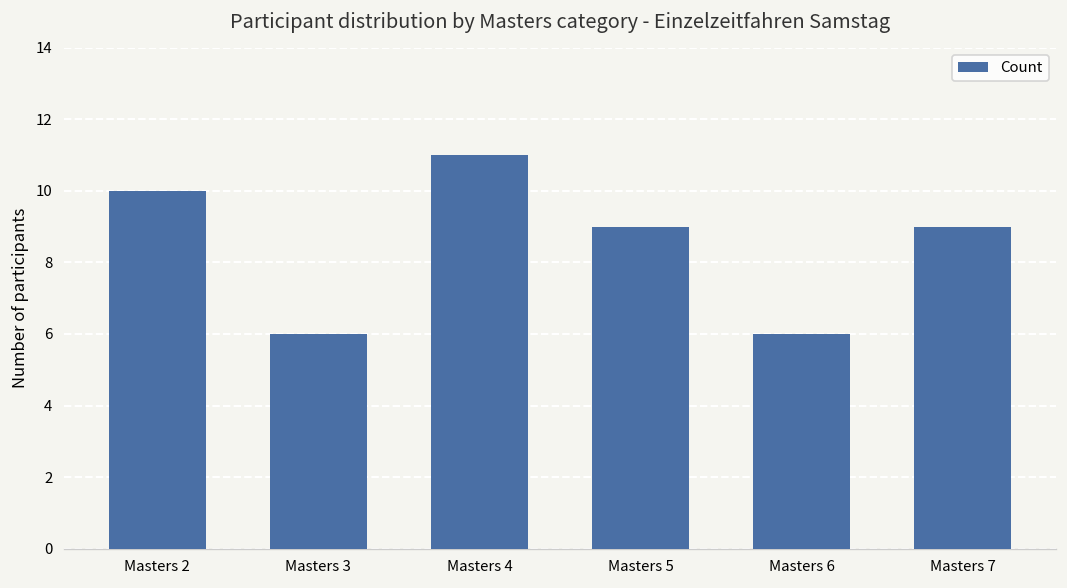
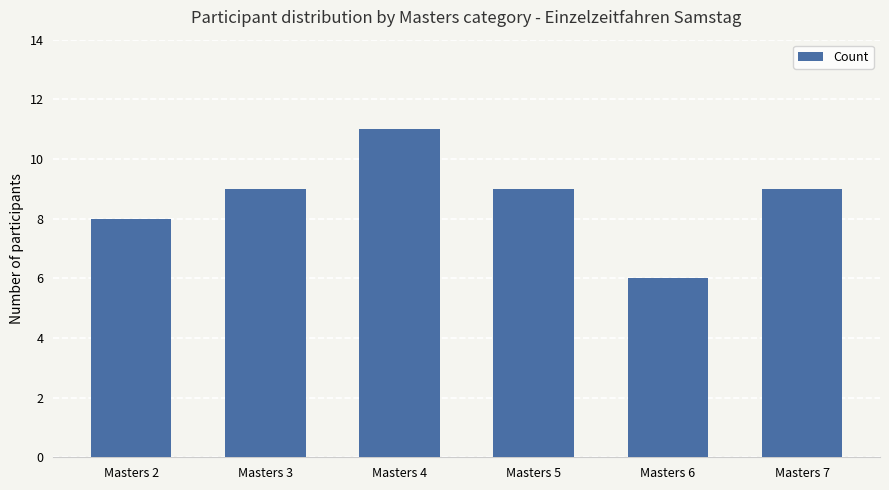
  {
-   "Masters 2": 10,
-   "Masters 3": 6,
+   "Masters 2": 8,
+   "Masters 3": 9,
    "Masters 4": 11,
    "Masters 5": 9,
    "Masters 6": 6,
    "Masters 7": 9
  }
